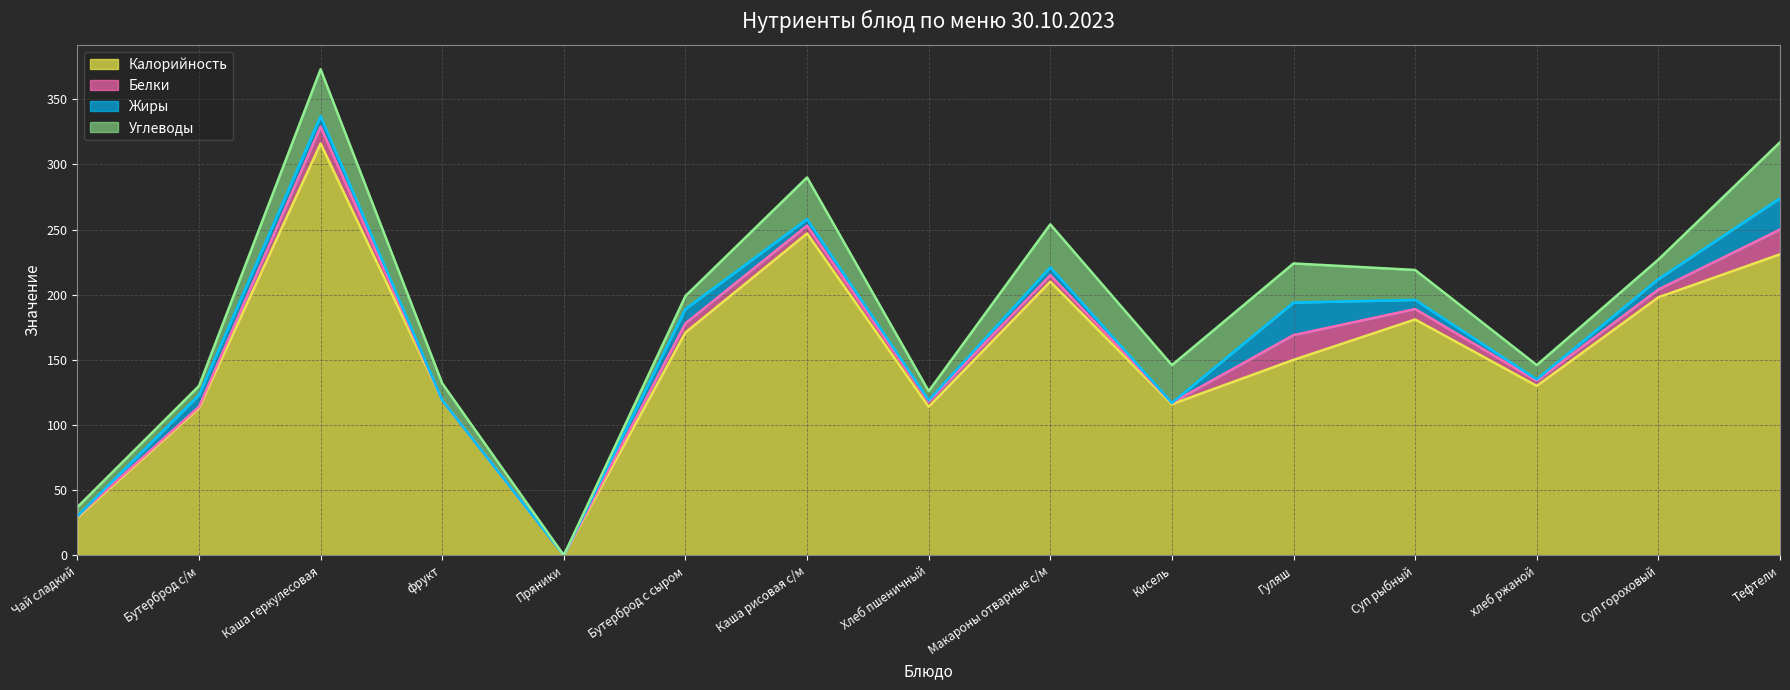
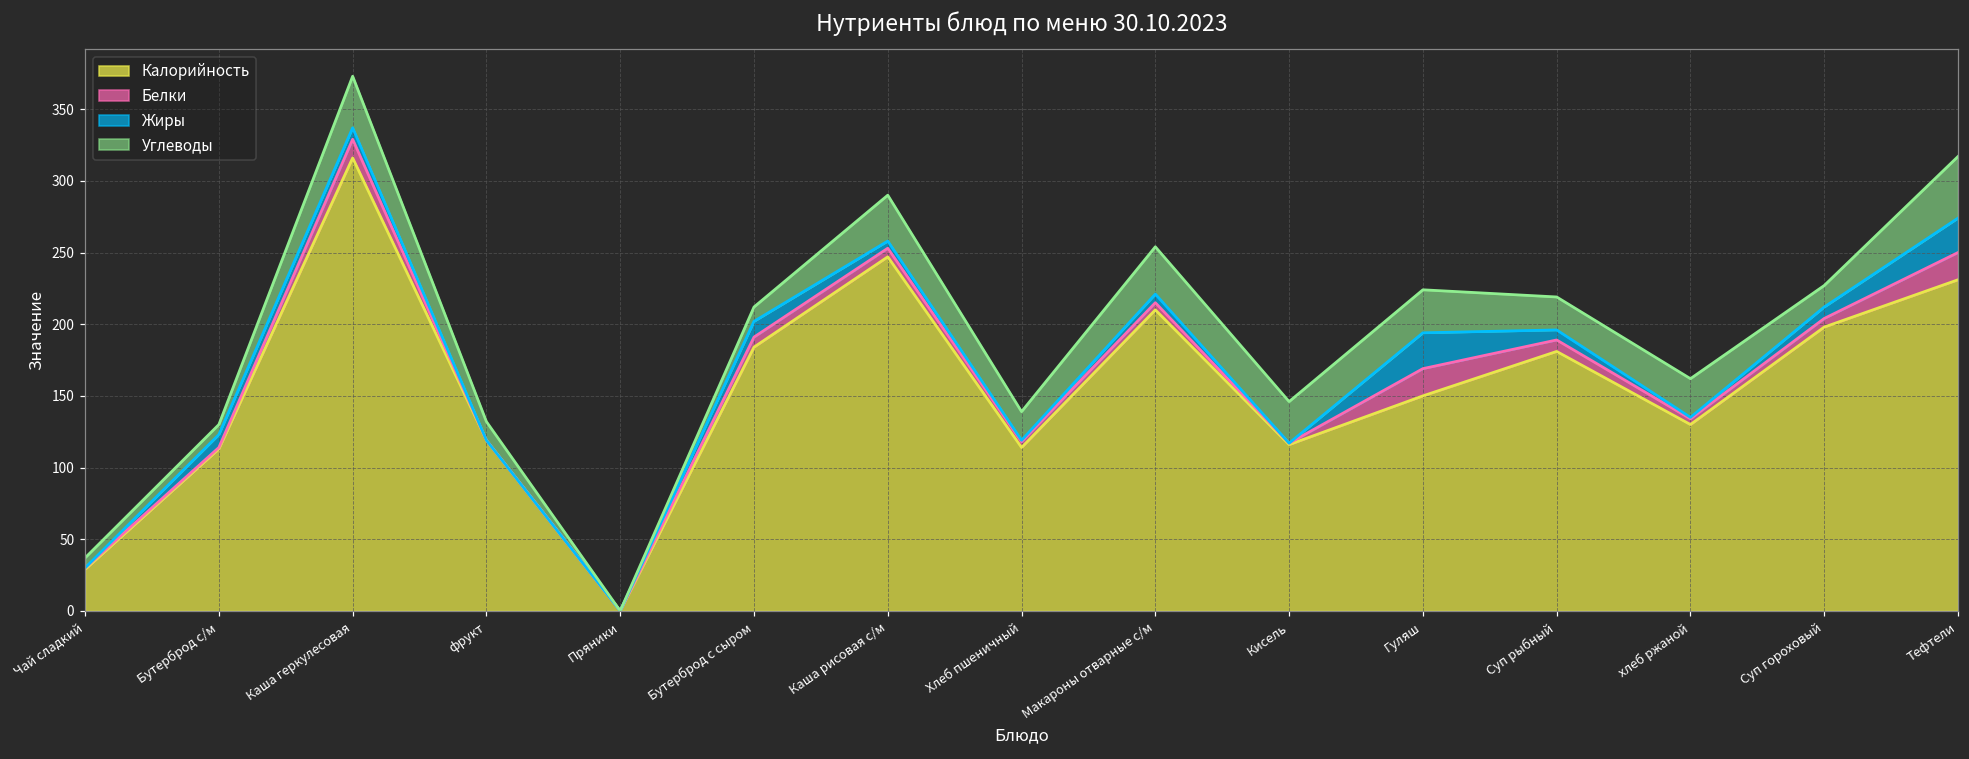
  {
    "Калорийность": {
      "Каша геркулесовая": 316,
-     "Бутерброд с сыром": 171,
+     "Бутерброд с сыром": 184,
      "Каша рисовая с/м": 247,
      "Хлеб пшеничный": 114,
      "Макароны отварные с/м": 210,
      "Гуляш": 150,
      "Суп рыбный": 181,
      "хлеб ржаной": 130,
      "Суп гороховый": 198,
      "Тефтели": 231
    },
    "Белки": {
      "Каша геркулесовая": 13,
      "Бутерброд с сыром": 7,
      "Каша рисовая с/м": 6,
      "Макароны отварные с/м": 5,
      "Гуляш": 19,
      "Суп рыбный": 8,
      "Суп гороховый": 6,
      "Тефтели": 19
    },
    "Жиры": {
      "Бутерброд с/м": 9,
      "Каша геркулесовая": 8,
      "Бутерброд с сыром": 11,
      "Каша рисовая с/м": 5,
      "Макароны отварные с/м": 6,
      "Гуляш": 25,
      "Суп рыбный": 7,
      "Суп гороховый": 8,
      "Тефтели": 24
    },
    "Углеводы": {
      "Чай сладкий": 7,
      "Бутерброд с/м": 7,
      "Каша геркулесовая": 36,
      "фрукт": 13,
      "Бутерброд с сыром": 10,
      "Каша рисовая с/м": 32,
-     "Хлеб пшеничный": 7,
+     "Хлеб пшеничный": 20,
      "Макароны отварные с/м": 33,
      "Кисель": 29,
      "Гуляш": 30,
      "Суп рыбный": 23,
-     "хлеб ржаной": 11,
+     "хлеб ржаной": 27,
      "Суп гороховый": 15,
      "Тефтели": 43
    }
  }
